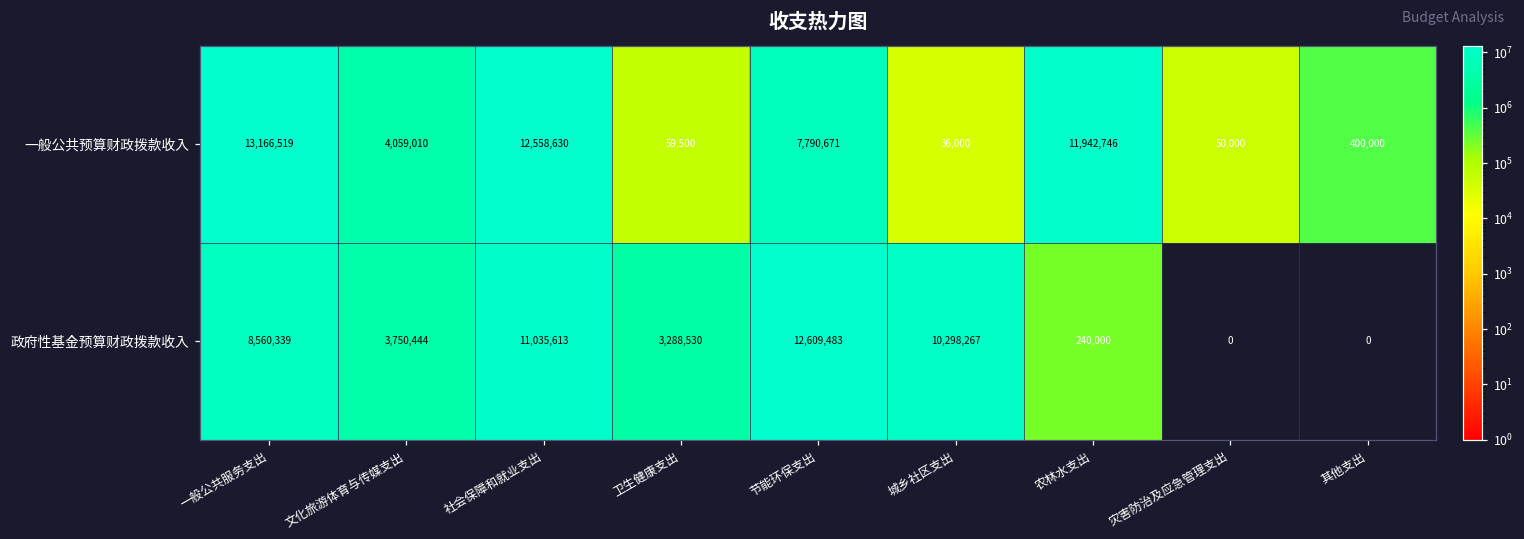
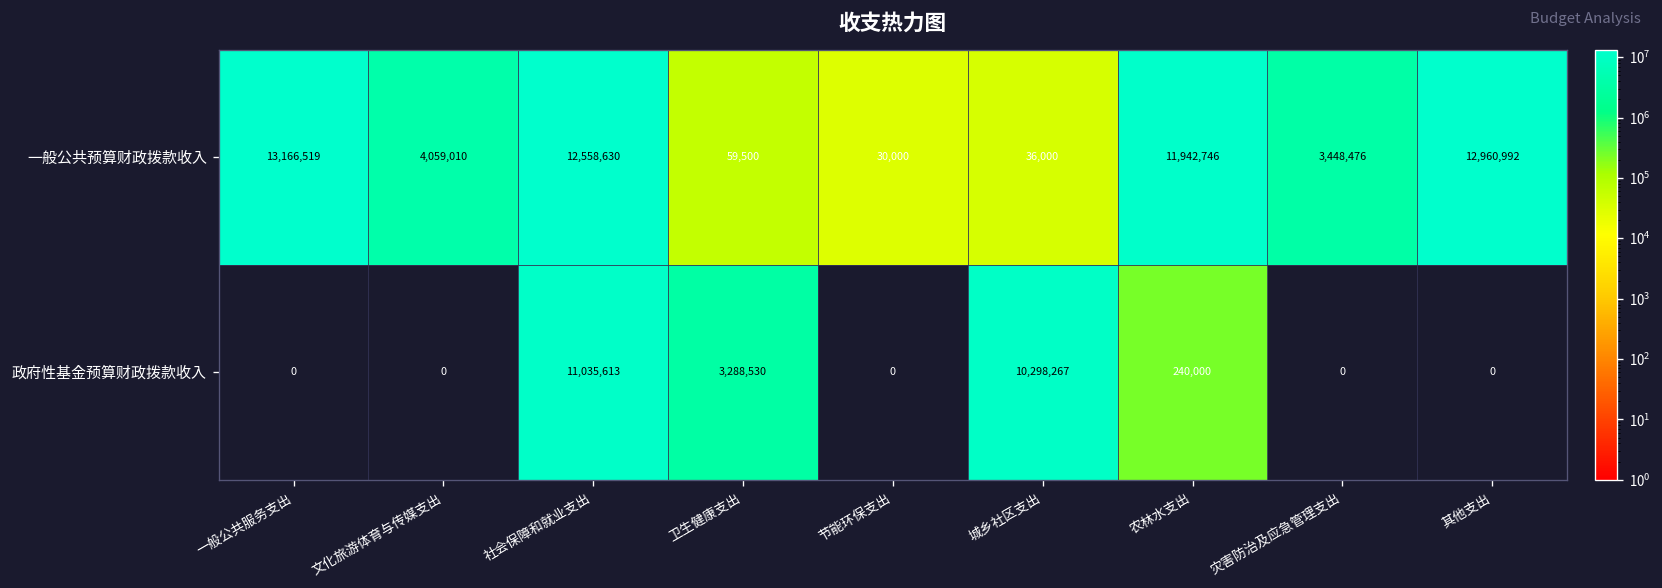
  {
    "一般公共预算财政拨款收入": {
      "一般公共服务支出": "13,166,519",
      "文化旅游体育与传媒支出": "4,059,010",
      "社会保障和就业支出": "12,558,630",
      "卫生健康支出": "59,500",
-     "节能环保支出": "7,790,671",
+     "节能环保支出": "30,000",
      "城乡社区支出": "36,000",
      "农林水支出": "11,942,746",
-     "灾害防治及应急管理支出": "50,000",
-     "其他支出": "400,000"
+     "灾害防治及应急管理支出": "3,448,476",
+     "其他支出": "12,960,992"
    },
    "政府性基金预算财政拨款收入": {
-     "一般公共服务支出": "8,560,339",
-     "文化旅游体育与传媒支出": "3,750,444",
+     "一般公共服务支出": "0",
+     "文化旅游体育与传媒支出": "0",
      "社会保障和就业支出": "11,035,613",
      "卫生健康支出": "3,288,530",
-     "节能环保支出": "12,609,483",
+     "节能环保支出": "0",
      "城乡社区支出": "10,298,267",
      "农林水支出": "240,000",
      "灾害防治及应急管理支出": "0",
      "其他支出": "0"
    }
  }
